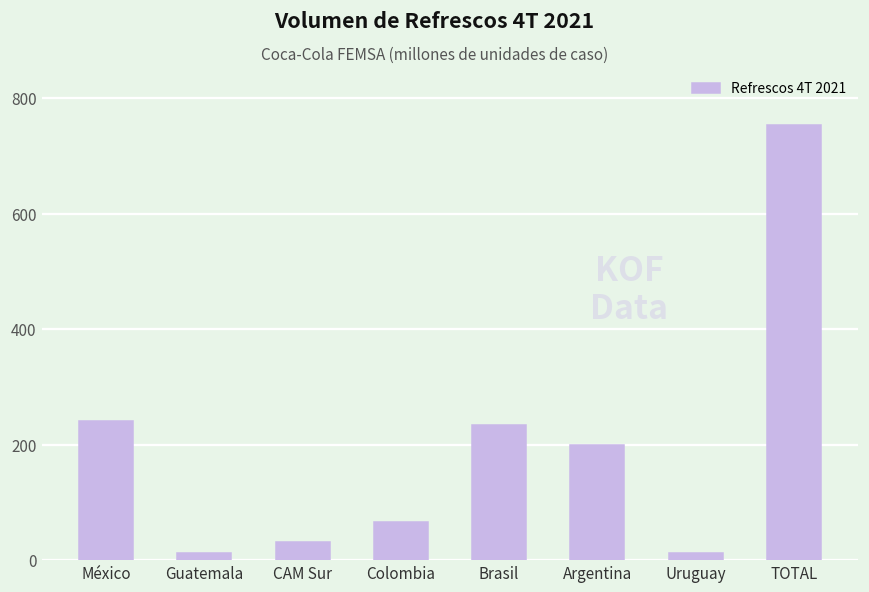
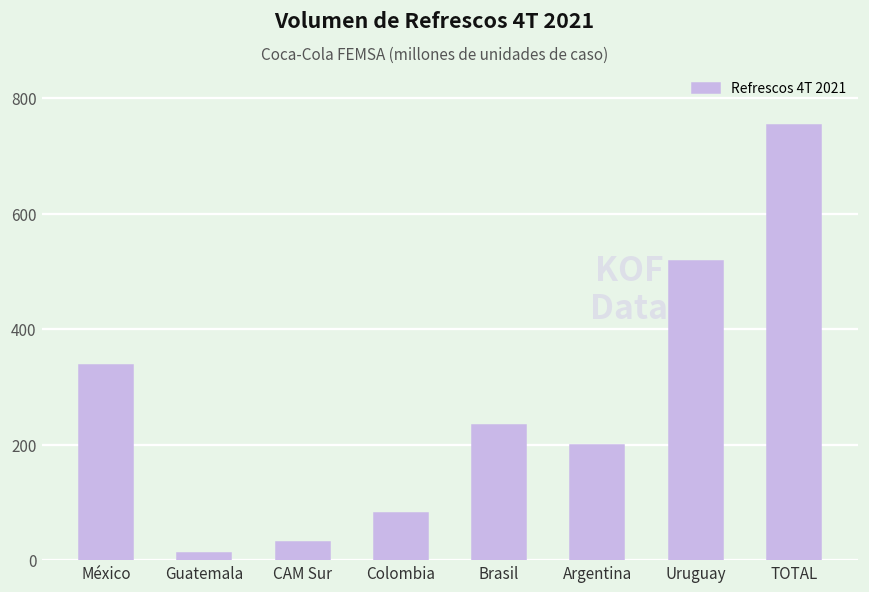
  {
-   "México": 240,
+   "México": 340,
    "Guatemala": 10,
    "CAM Sur": 30,
-   "Colombia": 70,
+   "Colombia": 80,
    "Brasil": 230,
    "Argentina": 200,
-   "Uruguay": 10,
+   "Uruguay": 520,
    "TOTAL": 750
  }
